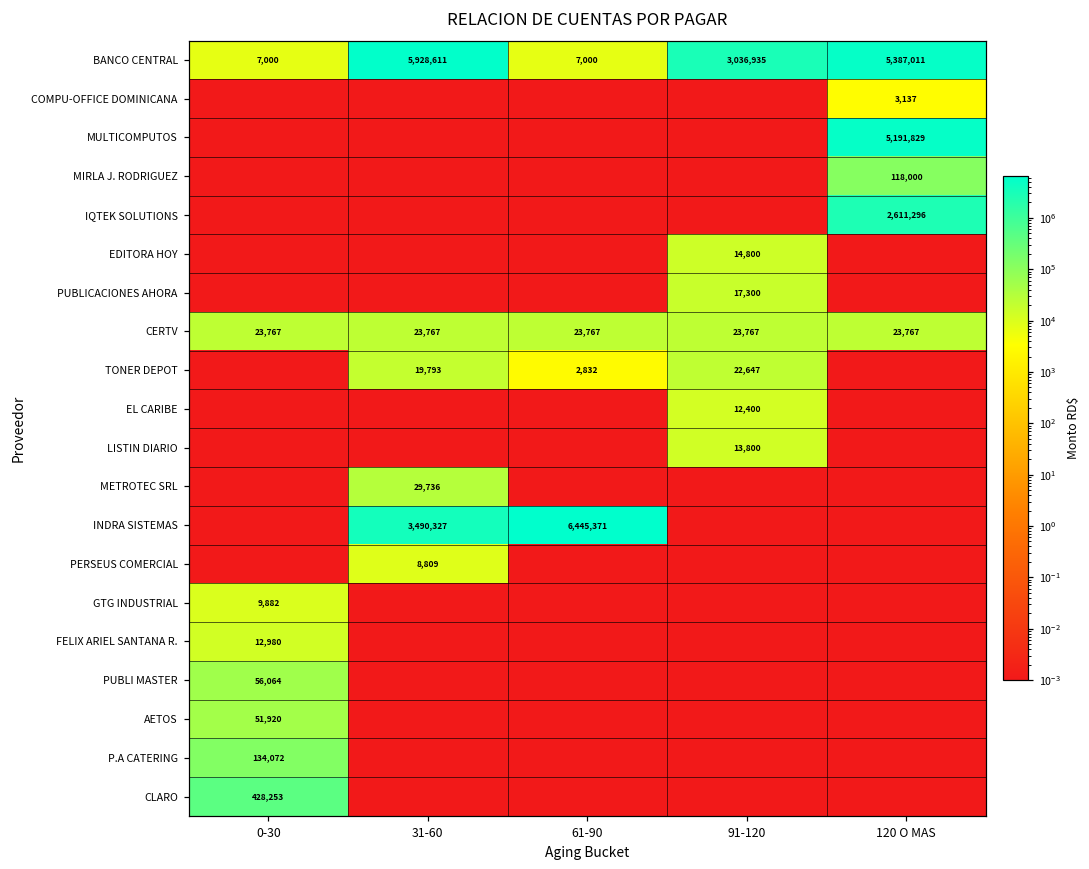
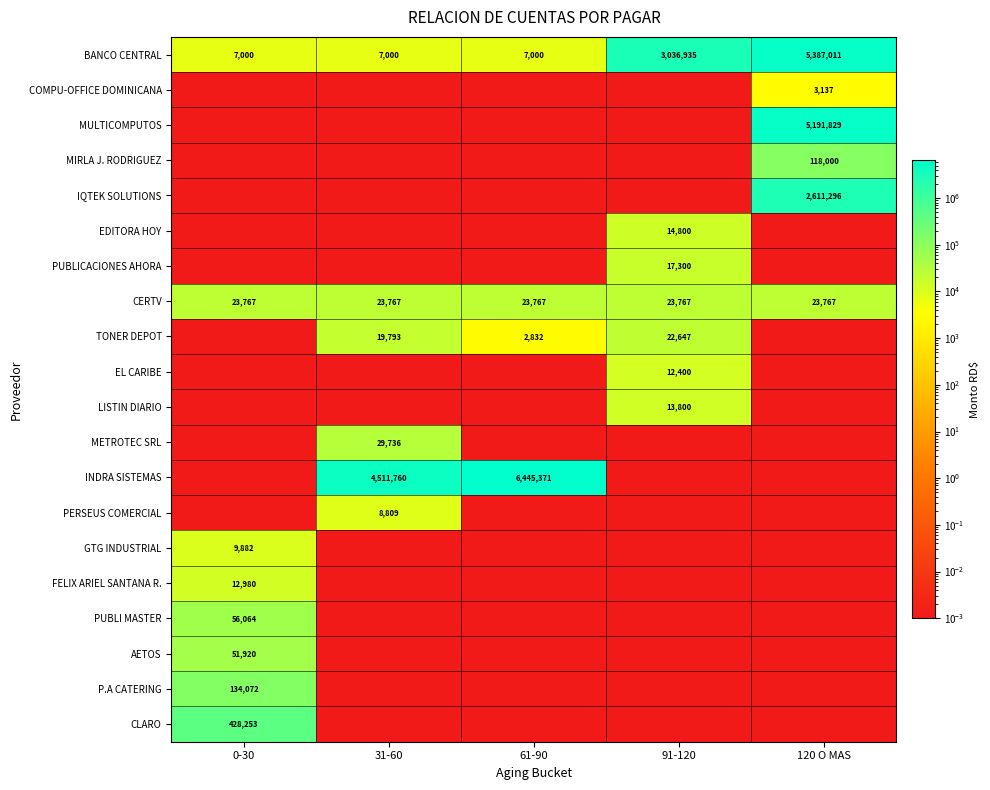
  {
    "BANCO CENTRAL": {
      "0-30": "7,000",
-     "31-60": "5,928,611",
+     "31-60": "7,000",
      "61-90": "7,000",
      "91-120": "3,036,935",
      "120 O MAS": "5,387,011"
    },
    "COMPU-OFFICE DOMINICANA": {
      "120 O MAS": "3,137"
    },
    "MULTICOMPUTOS": {
      "120 O MAS": "5,191,829"
    },
    "MIRLA J. RODRIGUEZ": {
      "120 O MAS": "118,000"
    },
    "IQTEK SOLUTIONS": {
      "120 O MAS": "2,611,296"
    },
    "EDITORA HOY": {
      "91-120": "14,800"
    },
    "PUBLICACIONES AHORA": {
      "91-120": "17,300"
    },
    "CERTV": {
      "0-30": "23,767",
      "31-60": "23,767",
      "61-90": "23,767",
      "91-120": "23,767",
      "120 O MAS": "23,767"
    },
    "TONER DEPOT": {
      "31-60": "19,793",
      "61-90": "2,832",
      "91-120": "22,647"
    },
    "EL CARIBE": {
      "91-120": "12,400"
    },
    "LISTIN DIARIO": {
      "91-120": "13,800"
    },
    "METROTEC SRL": {
      "31-60": "29,736"
    },
    "INDRA SISTEMAS": {
-     "31-60": "3,490,327",
+     "31-60": "4,511,760",
      "61-90": "6,445,371"
    },
    "PERSEUS COMERCIAL": {
      "31-60": "8,809"
    },
    "GTG INDUSTRIAL": {
      "0-30": "9,882"
    },
    "FELIX ARIEL SANTANA R.": {
      "0-30": "12,980"
    },
    "PUBLI MASTER": {
      "0-30": "56,064"
    },
    "AETOS": {
      "0-30": "51,920"
    },
    "P.A CATERING": {
      "0-30": "134,072"
    },
    "CLARO": {
      "0-30": "428,253"
    }
  }
